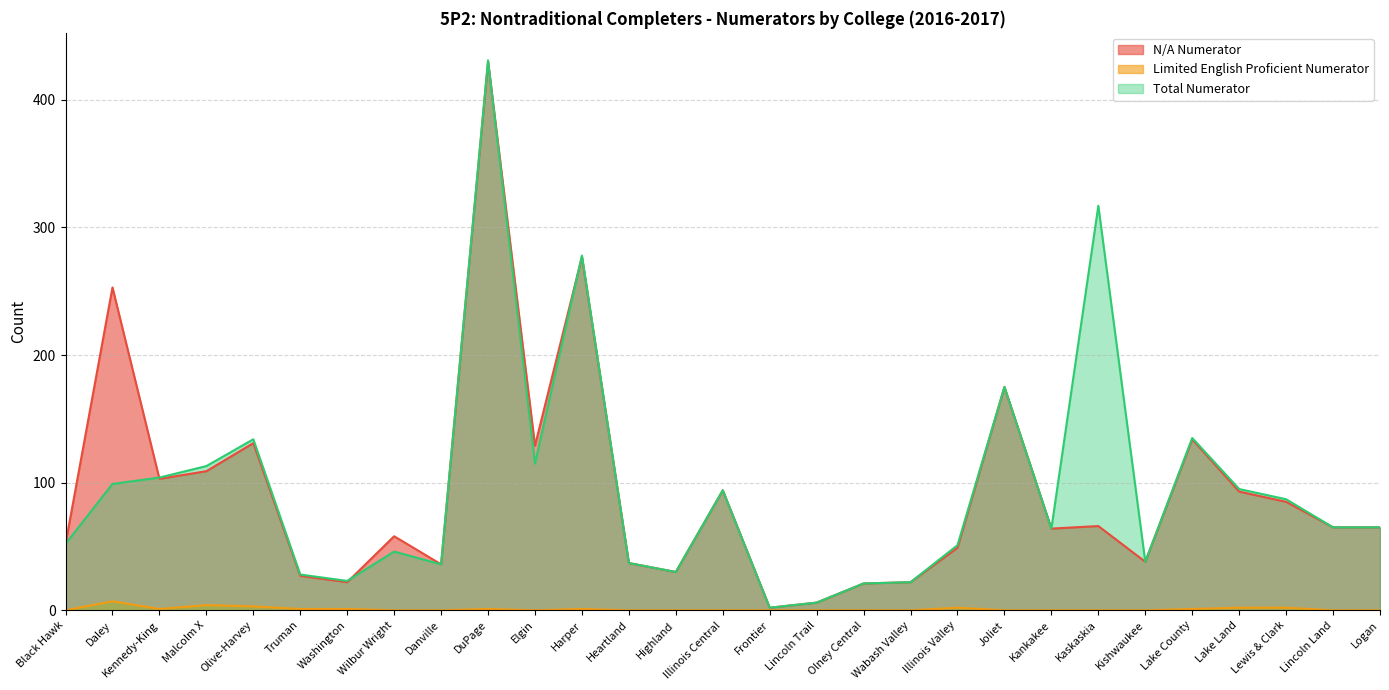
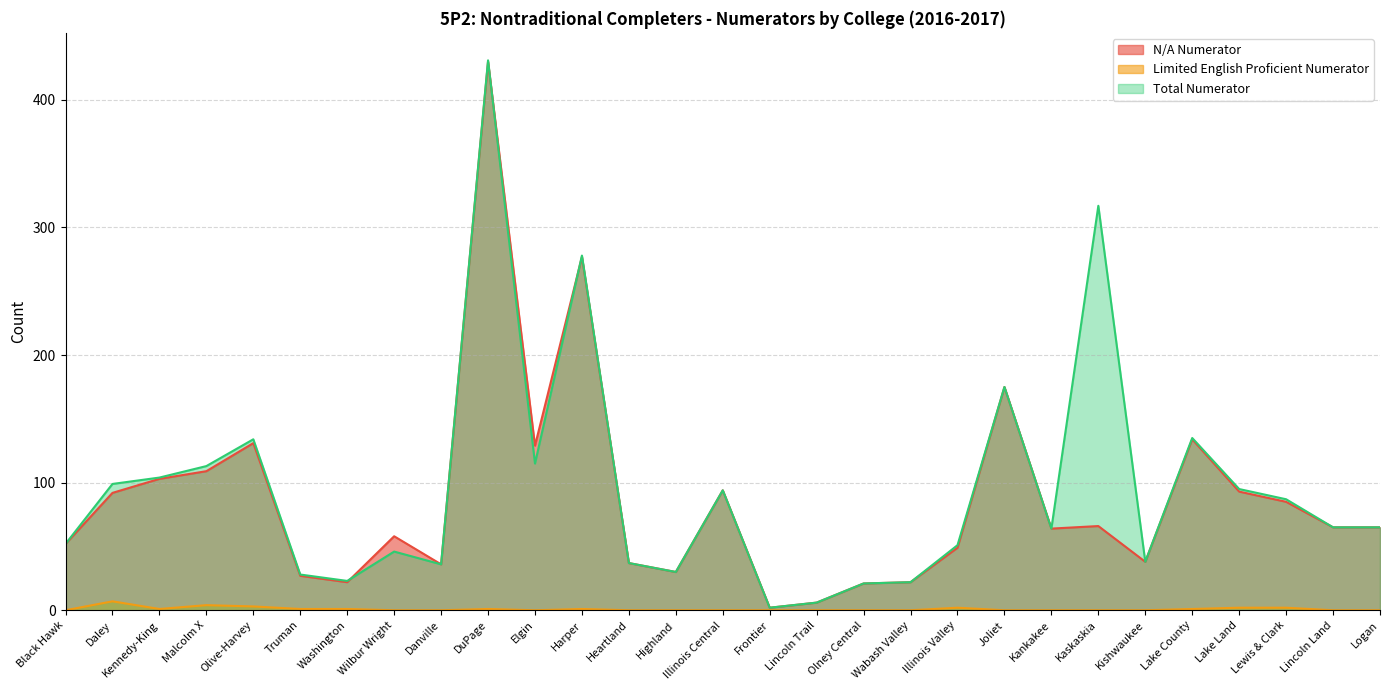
  {
    "N/A Numerator": {
-     "Daley": 253,
+     "Daley": 92,
      "Malcolm X": 109,
      "Olive-Harvey": 131,
      "Wilbur Wright": 58,
      "Elgin": 129,
      "Kaskaskia": 66
    },
    "Limited English Proficient Numerator": {
      "Black Hawk": 0,
      "Daley": 7,
      "Kennedy-King": 1,
      "Malcolm X": 4,
      "Olive-Harvey": 3,
      "Truman": 1,
      "Washington": 1,
      "Wilbur Wright": 0,
      "Danville": 0,
      "DuPage": 1,
      "Elgin": 0,
      "Harper": 1,
      "Heartland": 0,
      "Highland": 0,
      "Illinois Central": 0,
      "Frontier": 0,
      "Lincoln Trail": 0,
      "Olney Central": 0,
      "Wabash Valley": 0,
      "Illinois Valley": 2,
      "Joliet": 0,
      "Kankakee": 0,
      "Kaskaskia": 0,
      "Kishwaukee": 0,
      "Lake County": 1,
      "Lake Land": 2,
      "Lewis & Clark": 2,
      "Lincoln Land": 0,
      "Logan": 0
    },
    "Total Numerator": {
      "Daley": 99,
      "Malcolm X": 113,
      "Olive-Harvey": 134,
      "Wilbur Wright": 46,
      "Elgin": 115,
      "Kaskaskia": 317
    }
  }
